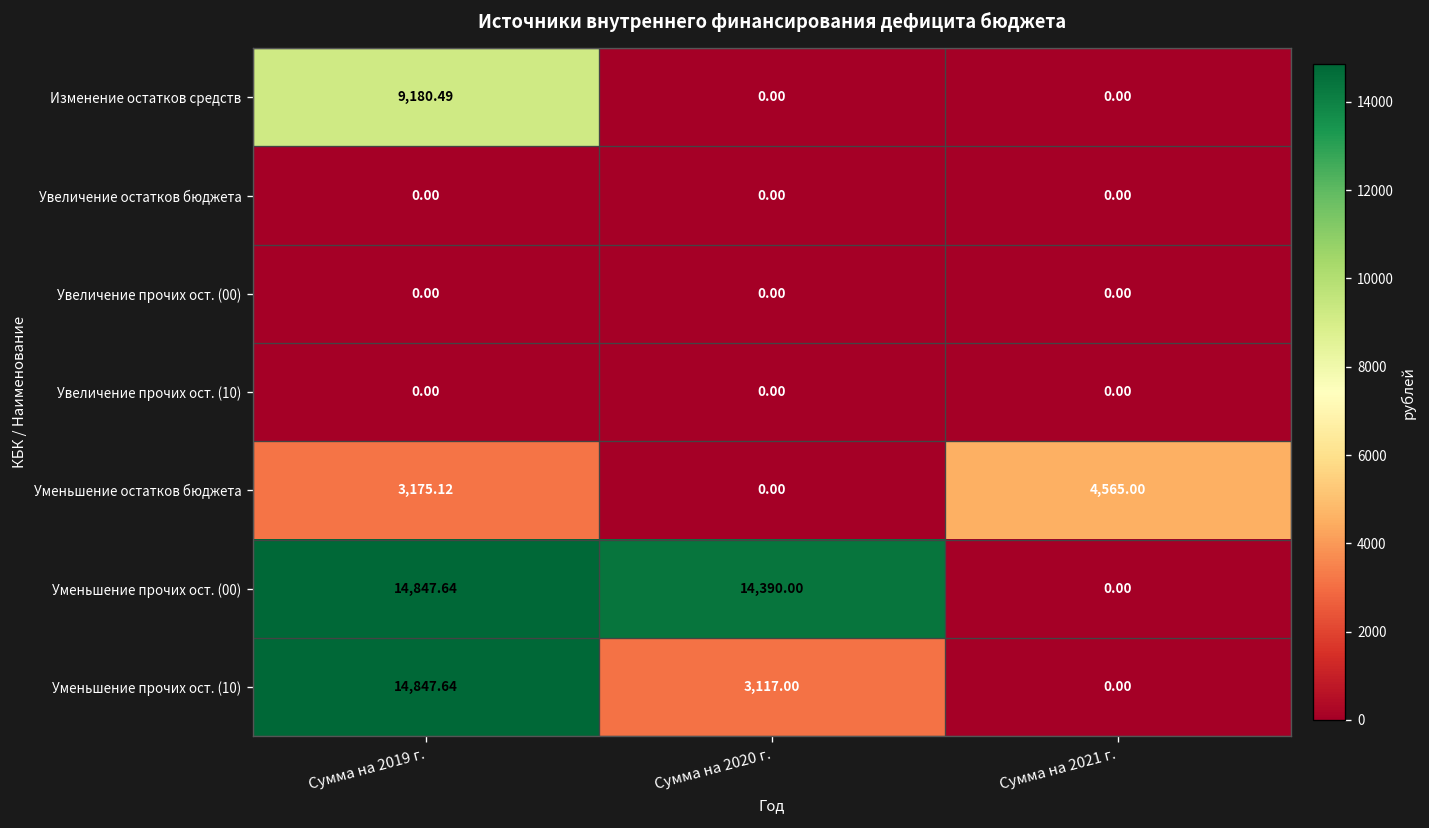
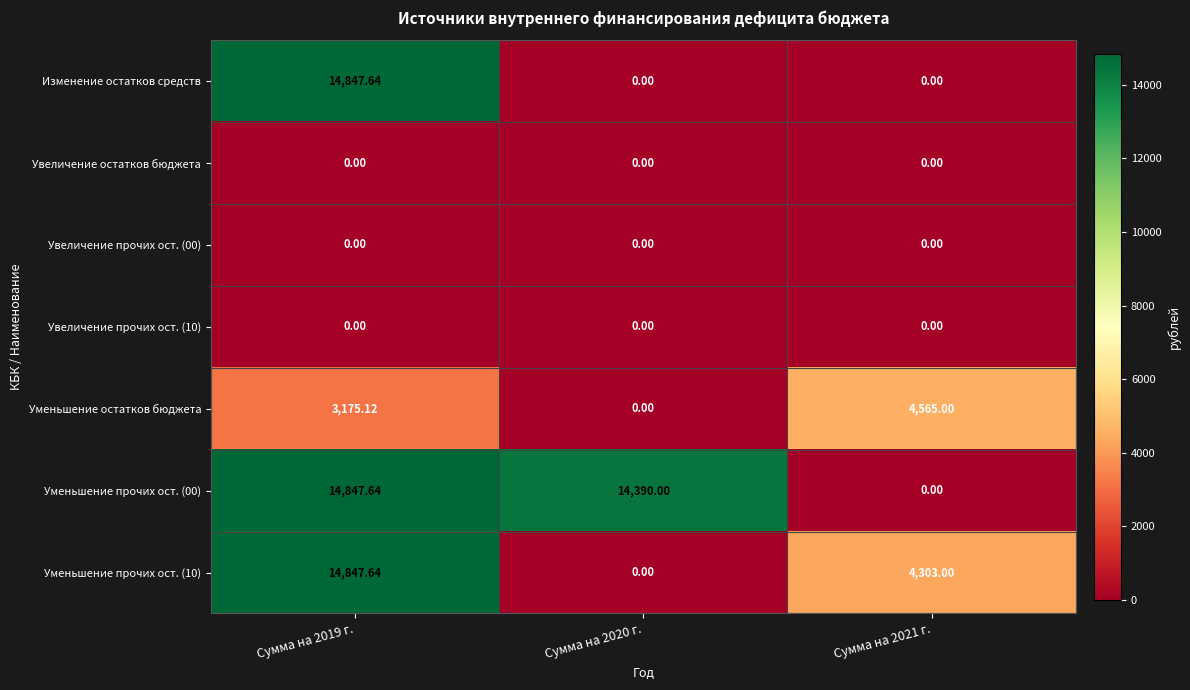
  {
    "Изменение остатков средств": {
-     "Сумма на 2019 г.": "9,180.49",
+     "Сумма на 2019 г.": "14,847.64",
      "Сумма на 2020 г.": "0.00",
      "Сумма на 2021 г.": "0.00"
    },
    "Увеличение остатков бюджета": {
      "Сумма на 2019 г.": "0.00",
      "Сумма на 2020 г.": "0.00",
      "Сумма на 2021 г.": "0.00"
    },
    "Увеличение прочих ост. (00)": {
      "Сумма на 2019 г.": "0.00",
      "Сумма на 2020 г.": "0.00",
      "Сумма на 2021 г.": "0.00"
    },
    "Увеличение прочих ост. (10)": {
      "Сумма на 2019 г.": "0.00",
      "Сумма на 2020 г.": "0.00",
      "Сумма на 2021 г.": "0.00"
    },
    "Уменьшение остатков бюджета": {
      "Сумма на 2019 г.": "3,175.12",
      "Сумма на 2020 г.": "0.00",
      "Сумма на 2021 г.": "4,565.00"
    },
    "Уменьшение прочих ост. (00)": {
      "Сумма на 2019 г.": "14,847.64",
      "Сумма на 2020 г.": "14,390.00",
      "Сумма на 2021 г.": "0.00"
    },
    "Уменьшение прочих ост. (10)": {
      "Сумма на 2019 г.": "14,847.64",
-     "Сумма на 2020 г.": "3,117.00",
-     "Сумма на 2021 г.": "0.00"
+     "Сумма на 2020 г.": "0.00",
+     "Сумма на 2021 г.": "4,303.00"
    }
  }
